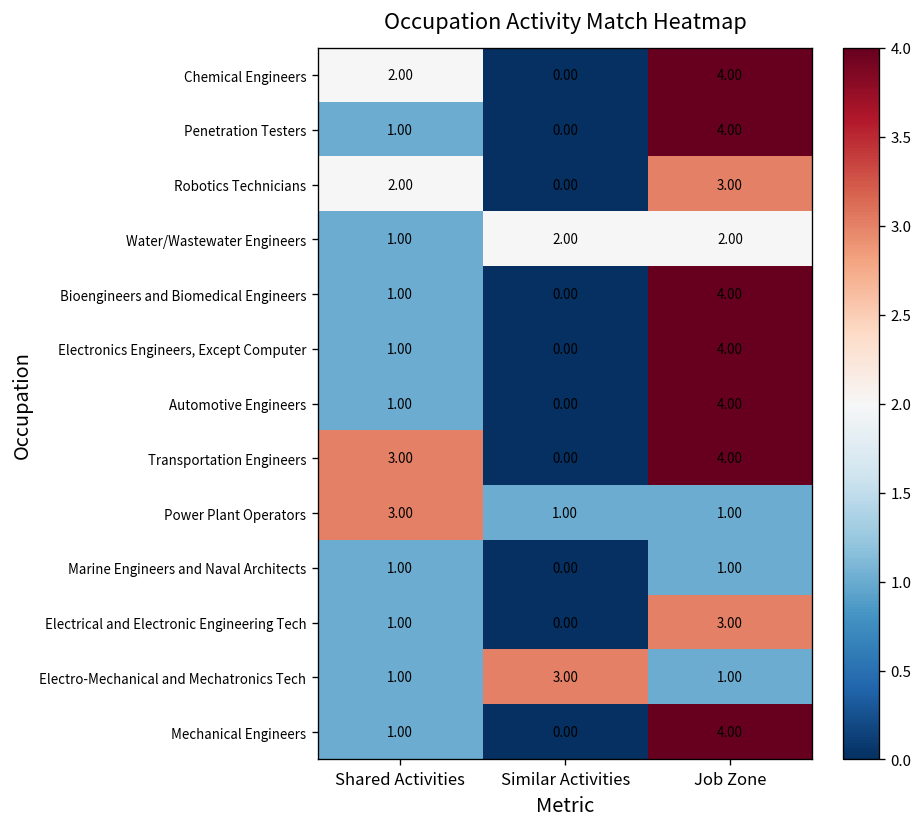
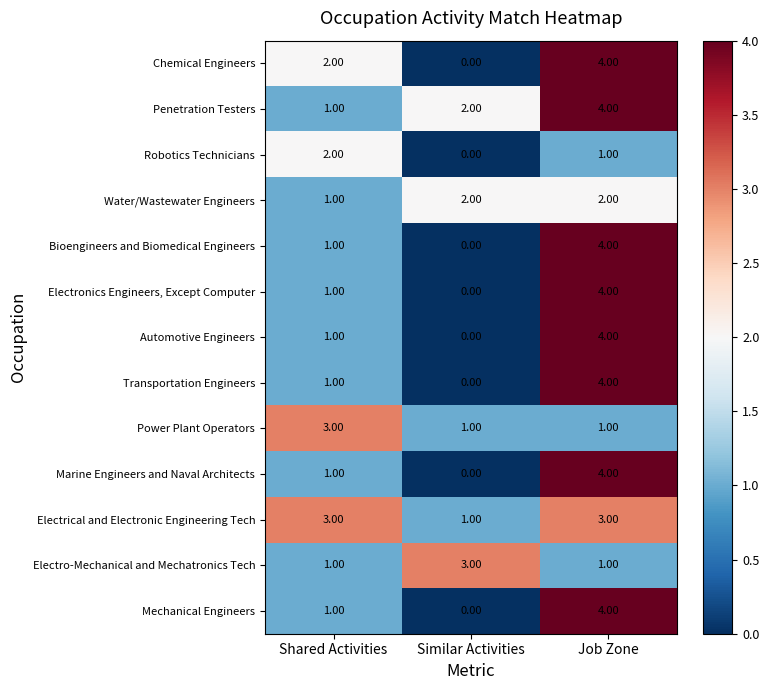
  {
    "Chemical Engineers": {
      "Shared Activities": 2.00,
      "Similar Activities": 0.00,
      "Job Zone": 4.00
    },
    "Penetration Testers": {
      "Shared Activities": 1.00,
-     "Similar Activities": 0.00,
+     "Similar Activities": 2.00,
      "Job Zone": 4.00
    },
    "Robotics Technicians": {
      "Shared Activities": 2.00,
      "Similar Activities": 0.00,
-     "Job Zone": 3.00
+     "Job Zone": 1.00
    },
    "Water/Wastewater Engineers": {
      "Shared Activities": 1.00,
      "Similar Activities": 2.00,
      "Job Zone": 2.00
    },
    "Bioengineers and Biomedical Engineers": {
      "Shared Activities": 1.00,
      "Similar Activities": 0.00,
      "Job Zone": 4.00
    },
    "Electronics Engineers, Except Computer": {
      "Shared Activities": 1.00,
      "Similar Activities": 0.00,
      "Job Zone": 4.00
    },
    "Automotive Engineers": {
      "Shared Activities": 1.00,
      "Similar Activities": 0.00,
      "Job Zone": 4.00
    },
    "Transportation Engineers": {
-     "Shared Activities": 3.00,
+     "Shared Activities": 1.00,
      "Similar Activities": 0.00,
      "Job Zone": 4.00
    },
    "Power Plant Operators": {
      "Shared Activities": 3.00,
      "Similar Activities": 1.00,
      "Job Zone": 1.00
    },
    "Marine Engineers and Naval Architects": {
      "Shared Activities": 1.00,
      "Similar Activities": 0.00,
-     "Job Zone": 1.00
+     "Job Zone": 4.00
    },
    "Electrical and Electronic Engineering Tech": {
-     "Shared Activities": 1.00,
-     "Similar Activities": 0.00,
+     "Shared Activities": 3.00,
+     "Similar Activities": 1.00,
      "Job Zone": 3.00
    },
    "Electro-Mechanical and Mechatronics Tech": {
      "Shared Activities": 1.00,
      "Similar Activities": 3.00,
      "Job Zone": 1.00
    },
    "Mechanical Engineers": {
      "Shared Activities": 1.00,
      "Similar Activities": 0.00,
      "Job Zone": 4.00
    }
  }
